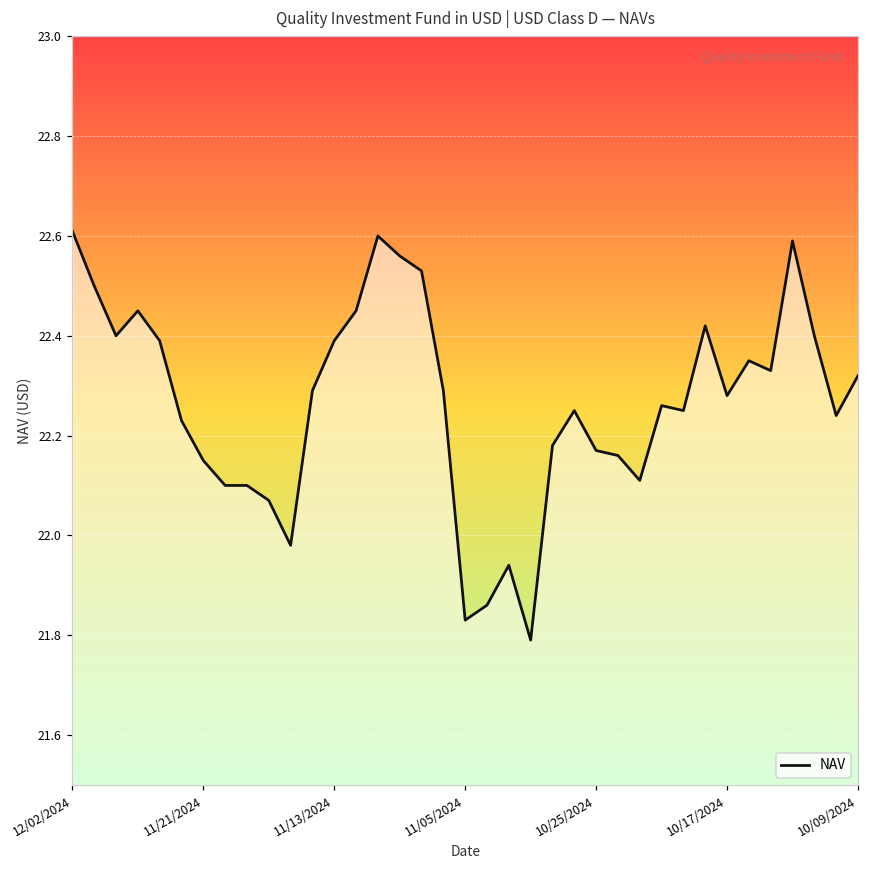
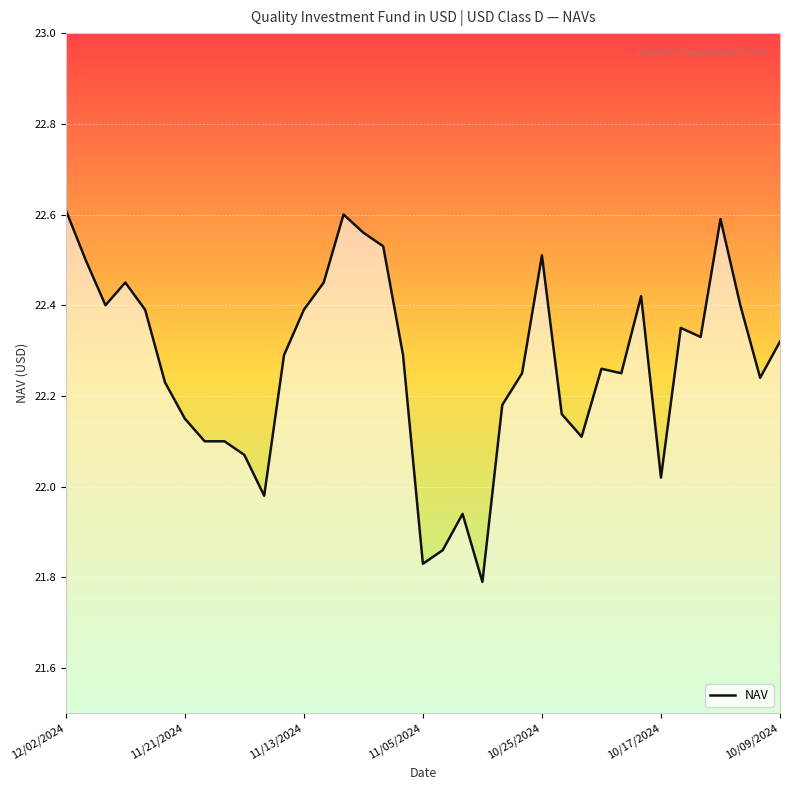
  {
    "12/02/2024": 22.61,
    "11/21/2024": 22.15,
    "11/13/2024": 22.39,
    "11/05/2024": 21.83,
-   "10/25/2024": 22.17,
-   "10/17/2024": 22.28,
+   "10/25/2024": 22.51,
+   "10/17/2024": 22.02,
    "10/09/2024": 22.32
  }
